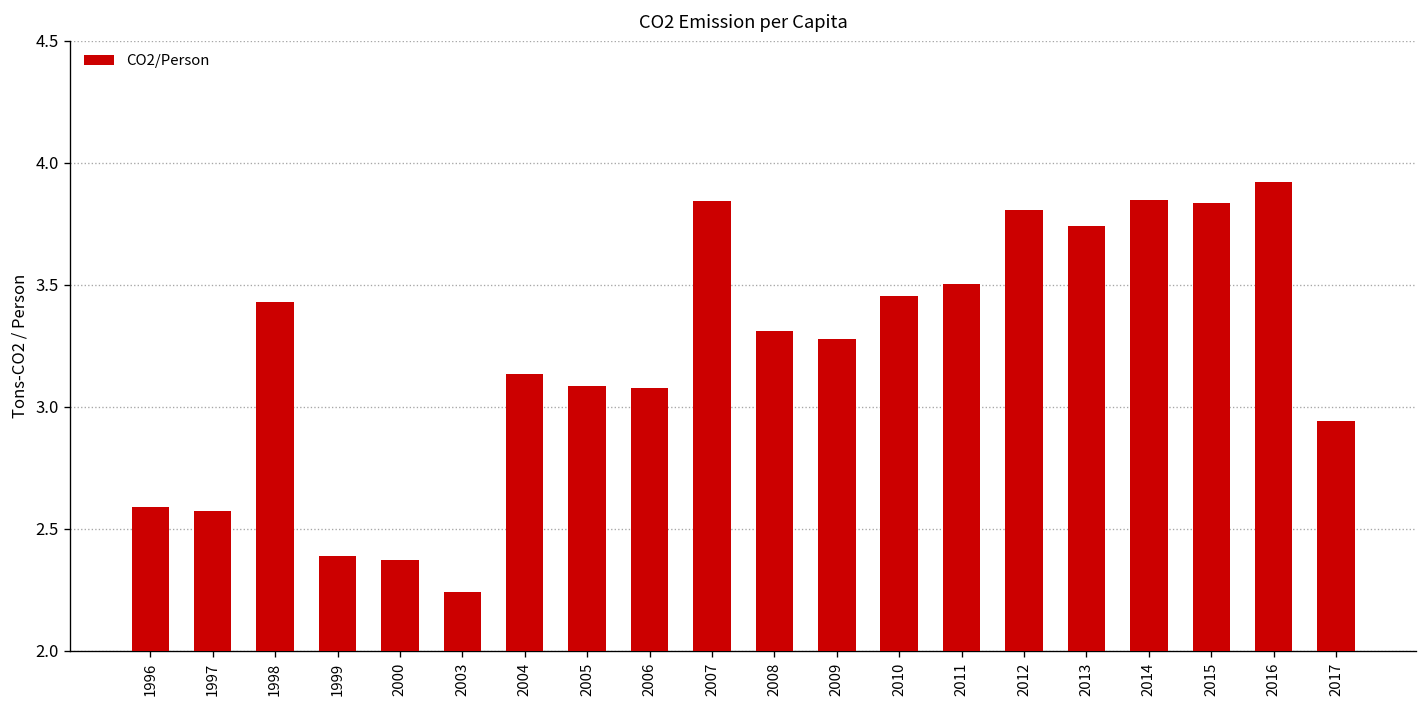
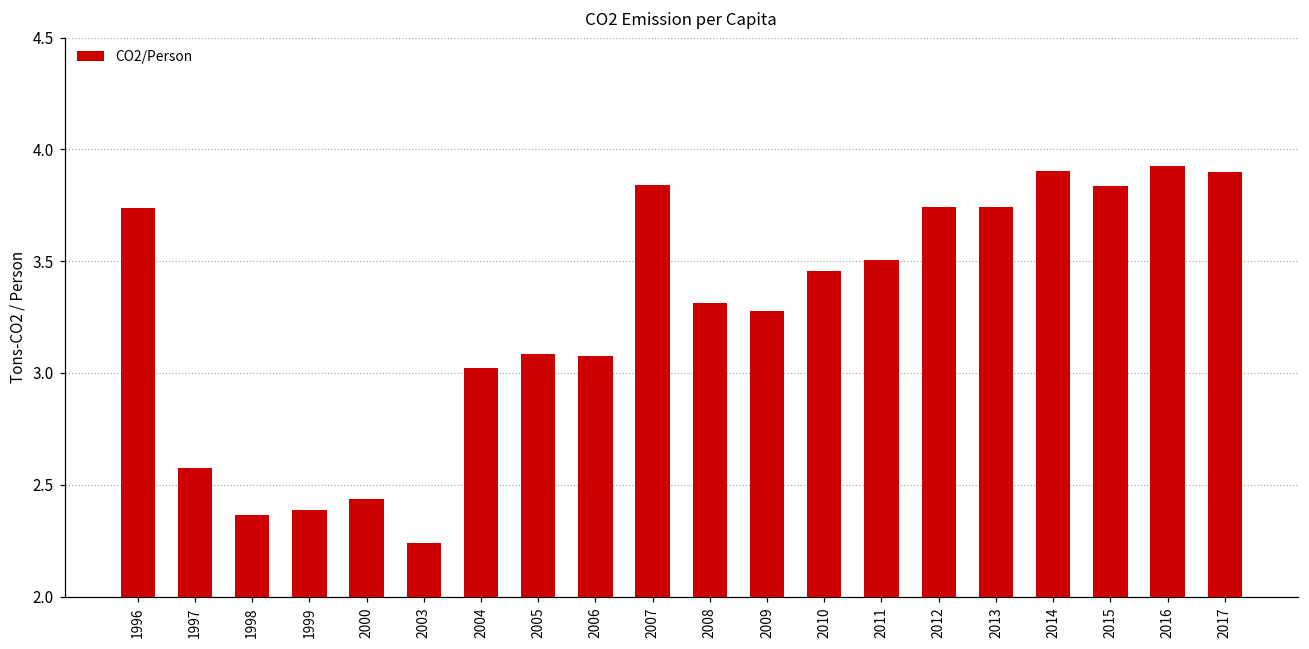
  {
-   "1996": 2.59,
+   "1996": 3.74,
    "1997": 2.57,
-   "1998": 3.43,
+   "1998": 2.37,
    "1999": 2.39,
-   "2000": 2.37,
+   "2000": 2.44,
    "2003": 2.24,
-   "2004": 3.14,
+   "2004": 3.02,
    "2005": 3.09,
    "2006": 3.08,
    "2007": 3.84,
    "2008": 3.31,
    "2009": 3.28,
    "2010": 3.45,
    "2011": 3.50,
-   "2012": 3.81,
+   "2012": 3.74,
    "2013": 3.74,
-   "2014": 3.85,
+   "2014": 3.90,
    "2015": 3.84,
    "2016": 3.92,
-   "2017": 2.94
+   "2017": 3.90
  }
